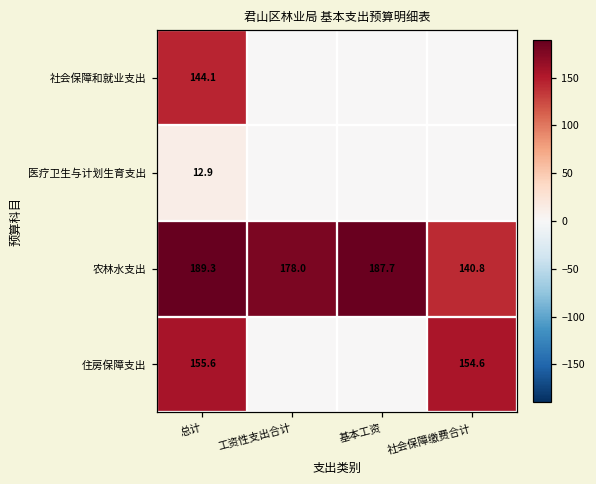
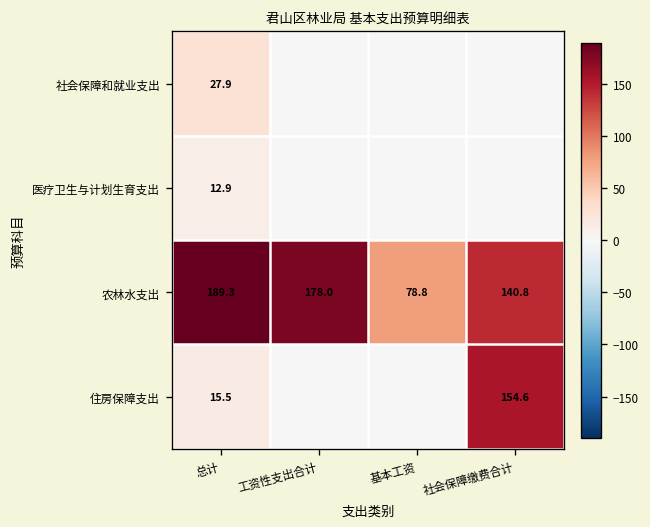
  {
    "社会保障和就业支出": {
-     "总计": 144.1
+     "总计": 27.9
    },
    "医疗卫生与计划生育支出": {
      "总计": 12.9
    },
    "农林水支出": {
      "总计": 189.3,
      "工资性支出合计": 178.0,
-     "基本工资": 187.7,
+     "基本工资": 78.8,
      "社会保障缴费合计": 140.8
    },
    "住房保障支出": {
-     "总计": 155.6,
+     "总计": 15.5,
      "社会保障缴费合计": 154.6
    }
  }
